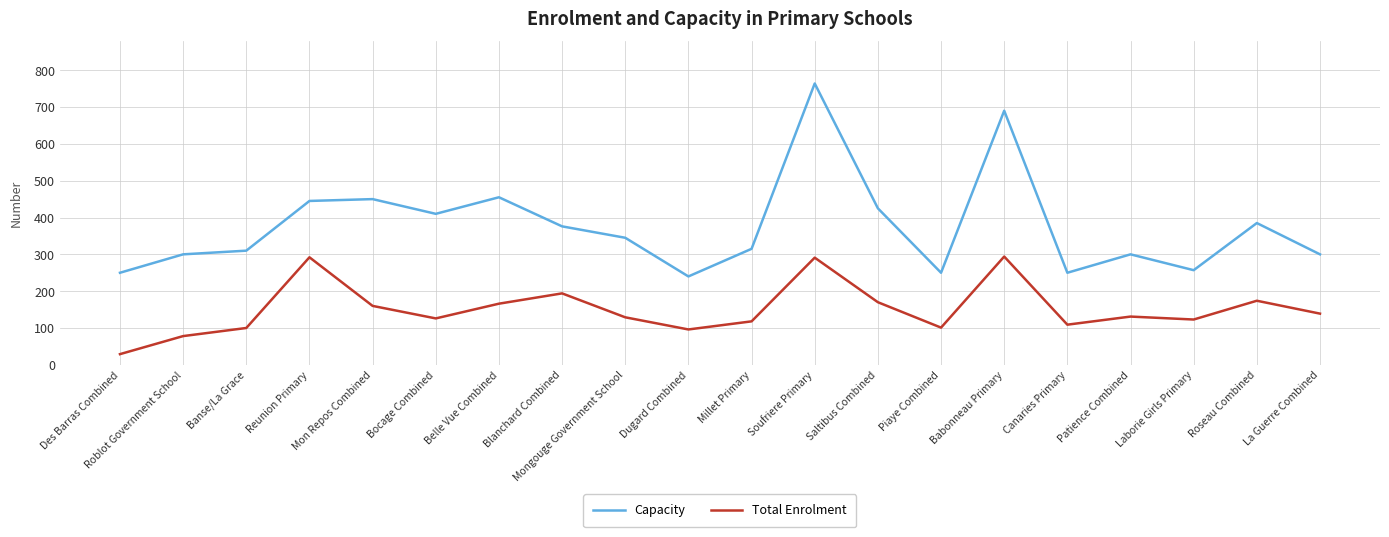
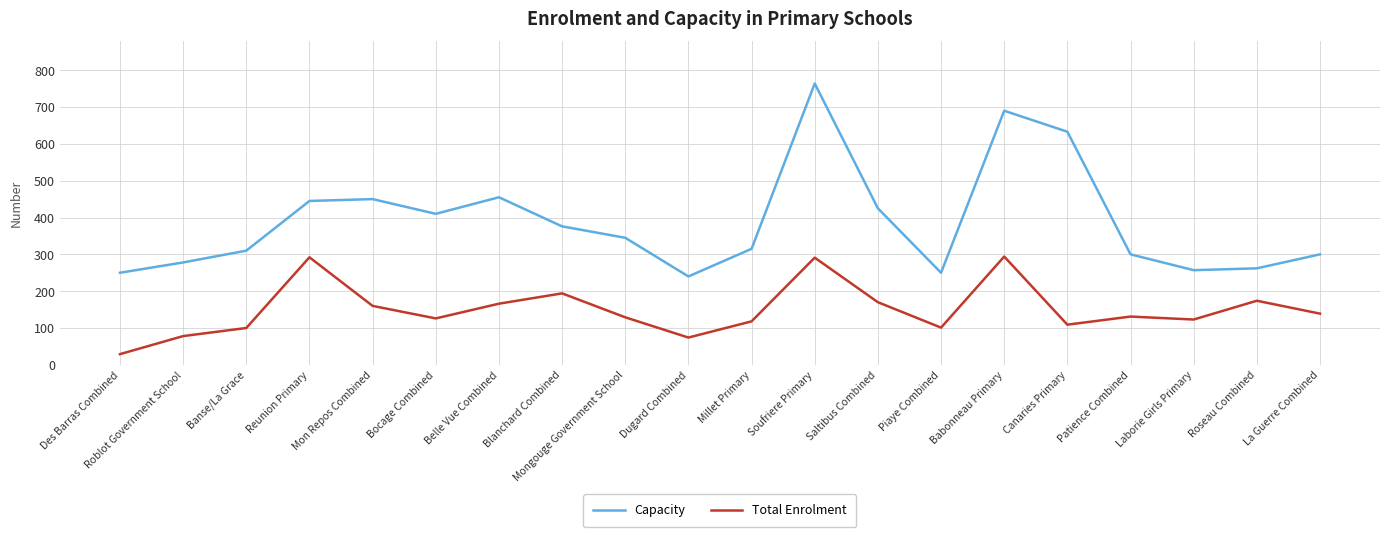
  {
    "Capacity": {
      "Des Barras Combined": 250,
-     "Roblot Government School": 300,
+     "Roblot Government School": 280,
      "Banse/La Grace": 310,
      "Reunion Primary": 450,
      "Mon Repos Combined": 450,
      "Bocage Combined": 410,
      "Belle Vue Combined": 460,
      "Blanchard Combined": 380,
      "Mongouge Government School": 350,
      "Dugard Combined": 240,
      "Millet Primary": 320,
      "Soufriere Primary": 760,
      "Saltibus Combined": 430,
      "Piaye Combined": 250,
      "Babonneau Primary": 690,
-     "Canaries Primary": 250,
+     "Canaries Primary": 630,
      "Patience Combined": 300,
      "Laborie Girls Primary": 260,
-     "Roseau Combined": 390,
+     "Roseau Combined": 260,
      "La Guerre Combined": 300
    },
    "Total Enrolment": {
      "Des Barras Combined": 30,
      "Roblot Government School": 80,
      "Banse/La Grace": 100,
      "Reunion Primary": 290,
      "Mon Repos Combined": 160,
      "Bocage Combined": 130,
      "Belle Vue Combined": 170,
      "Blanchard Combined": 190,
      "Mongouge Government School": 130,
-     "Dugard Combined": 100,
+     "Dugard Combined": 70,
      "Millet Primary": 120,
      "Soufriere Primary": 290,
      "Saltibus Combined": 170,
      "Piaye Combined": 100,
      "Babonneau Primary": 290,
      "Canaries Primary": 110,
      "Patience Combined": 130,
      "Laborie Girls Primary": 120,
      "Roseau Combined": 170,
      "La Guerre Combined": 140
    }
  }
